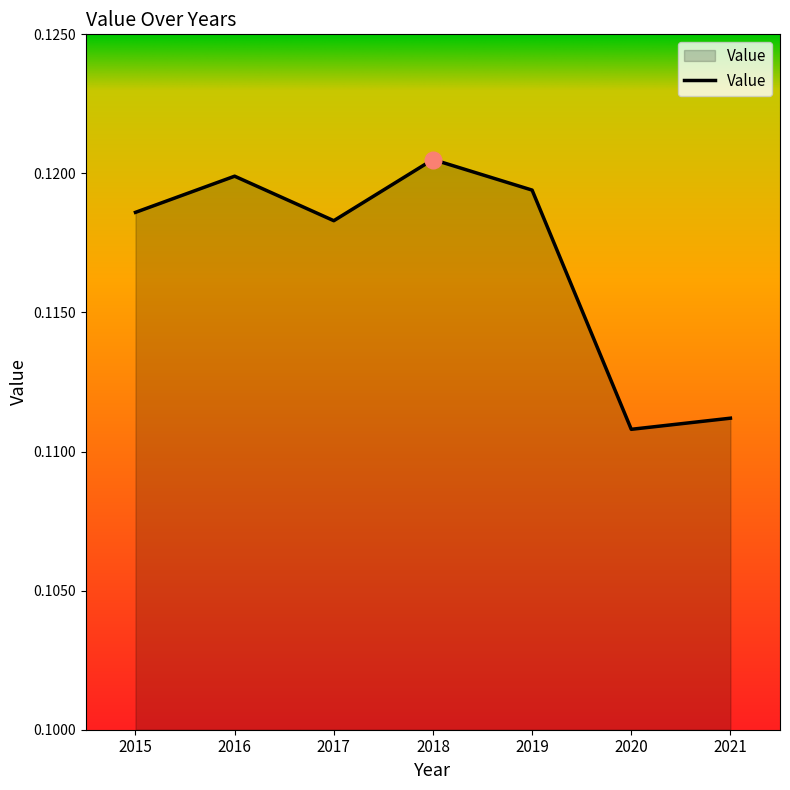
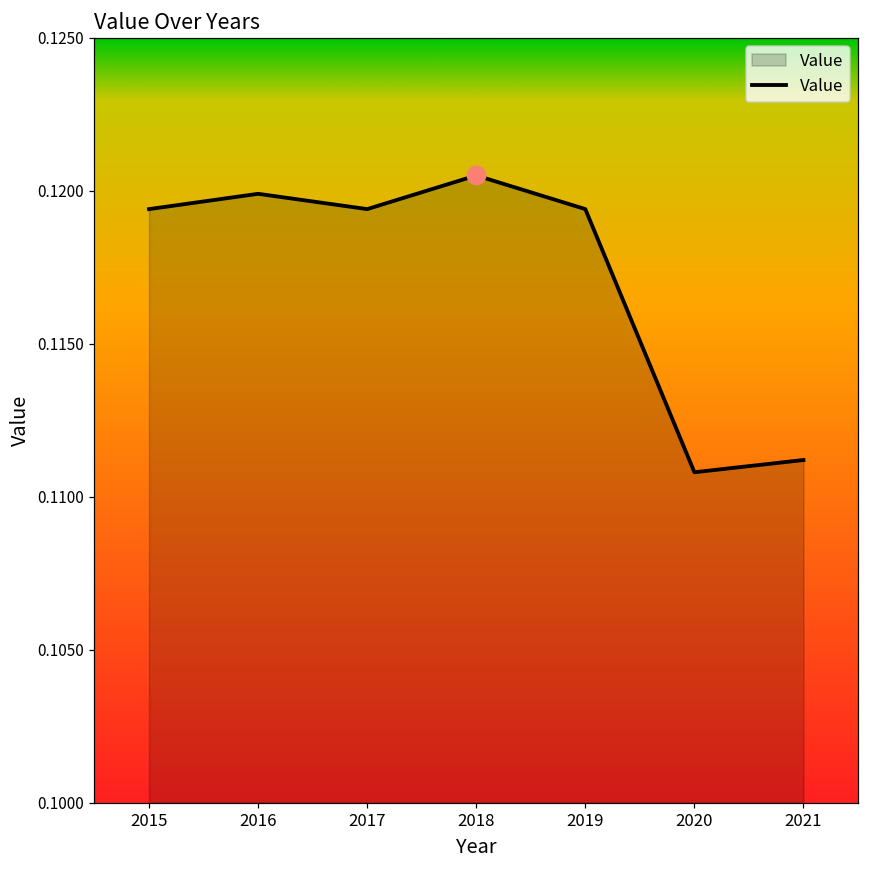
  {
    "Value": {
-     "2015": 0.1186,
+     "2015": 0.1194,
      "2016": 0.1199,
-     "2017": 0.1183,
+     "2017": 0.1194,
      "2019": 0.1194,
      "2020": 0.1108,
      "2021": 0.1112
    }
  }
